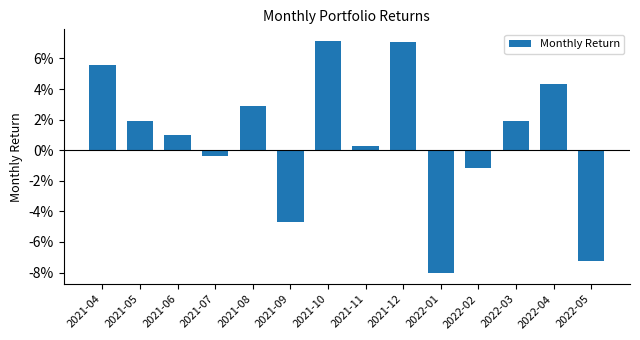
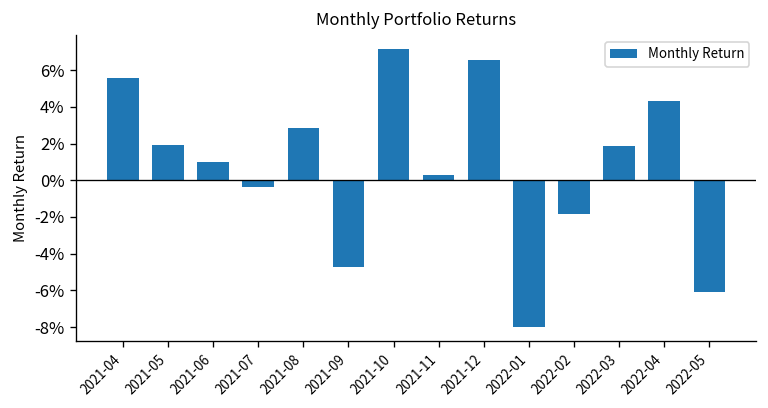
  {
    "2021-04": "5.6%",
    "2021-05": "1.9%",
    "2021-06": "1.0%",
    "2021-07": "-0.4%",
    "2021-08": "2.9%",
    "2021-09": "-4.7%",
    "2021-10": "7.1%",
    "2021-11": "0.3%",
-   "2021-12": "7.1%",
+   "2021-12": "6.6%",
    "2022-01": "-8.0%",
-   "2022-02": "-1.2%",
+   "2022-02": "-1.8%",
    "2022-03": "1.9%",
    "2022-04": "4.3%",
-   "2022-05": "-7.2%"
+   "2022-05": "-6.1%"
  }
